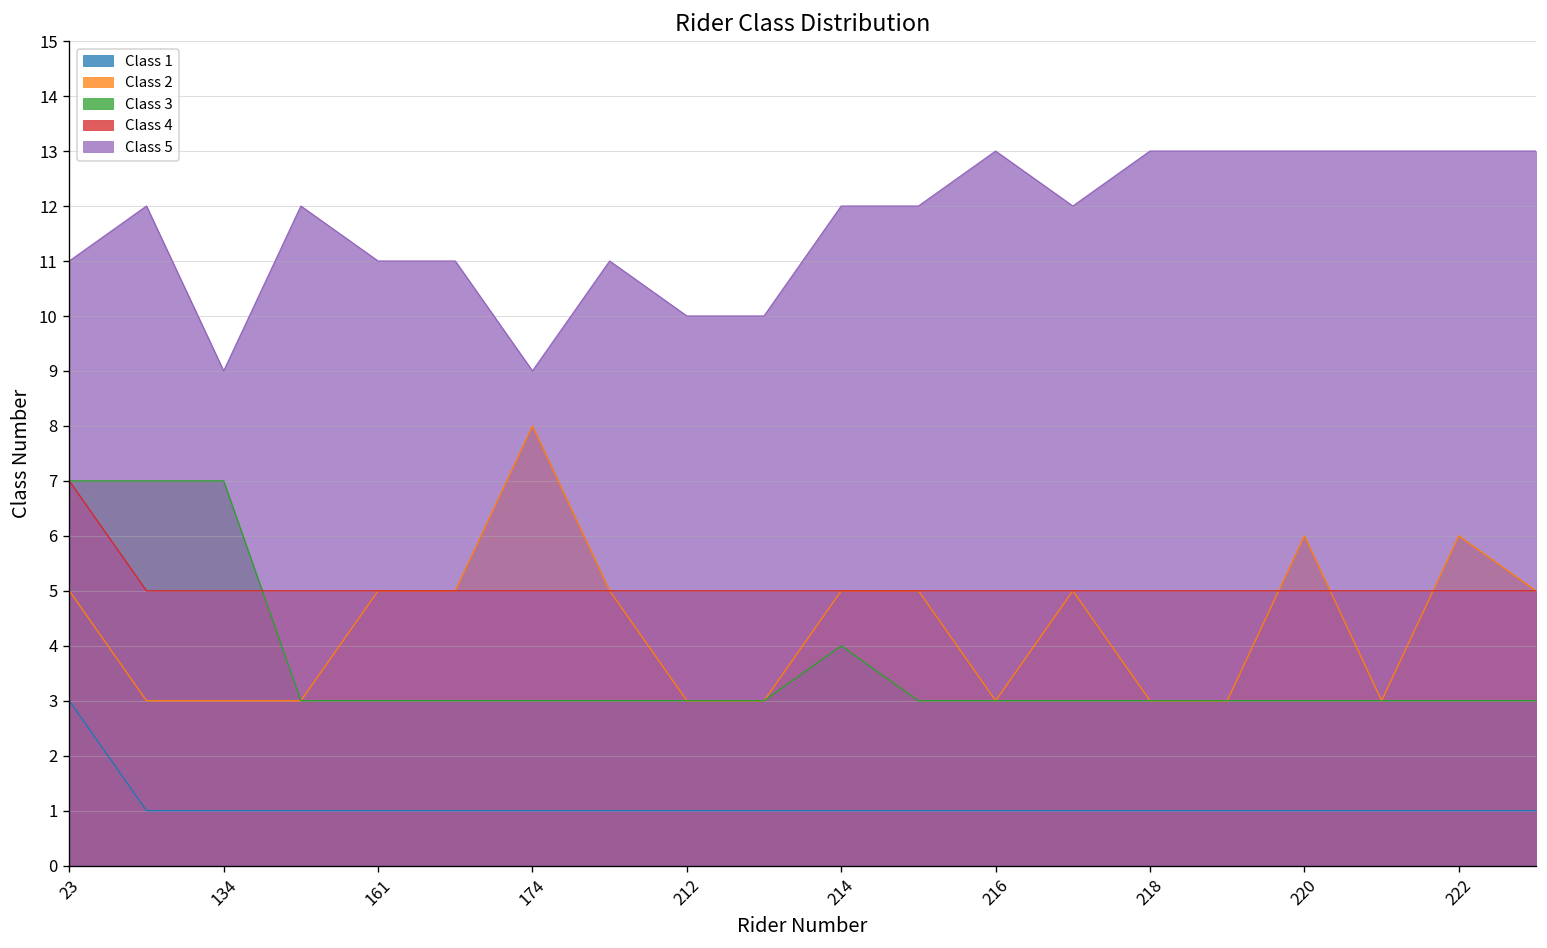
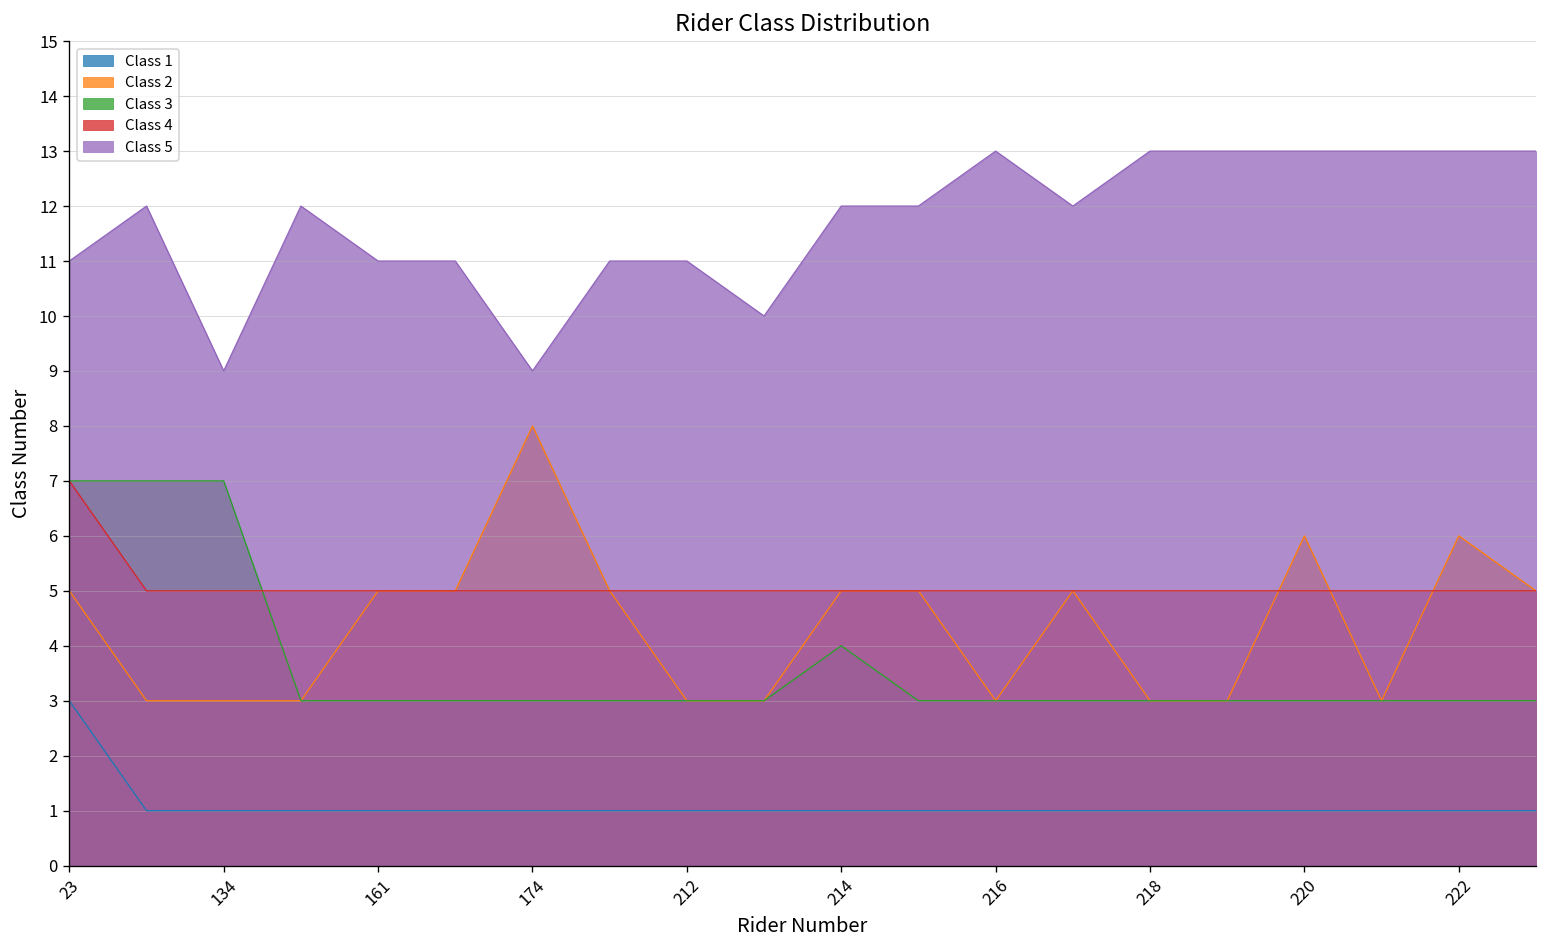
  {
    "Class 1": {
      "23": 3,
      "134": 1,
      "161": 1,
      "174": 1,
      "212": 1,
      "214": 1,
      "216": 1,
      "218": 1,
      "220": 1,
      "222": 1
    },
    "Class 2": {
      "23": 5,
      "134": 3,
      "174": 8,
      "220": 6,
      "222": 6
    },
    "Class 3": {
      "134": 7,
      "161": 3,
      "174": 3,
      "214": 4,
      "220": 3,
      "222": 3
    },
    "Class 4": {
      "134": 5,
      "174": 5,
      "212": 5,
      "216": 5,
      "218": 5,
      "220": 5,
      "222": 5
    },
    "Class 5": {
      "23": 11,
      "134": 9,
      "161": 11,
      "174": 9,
-     "212": 10,
+     "212": 11,
      "214": 12,
      "216": 13,
      "218": 13,
      "220": 13,
      "222": 13
    }
  }
